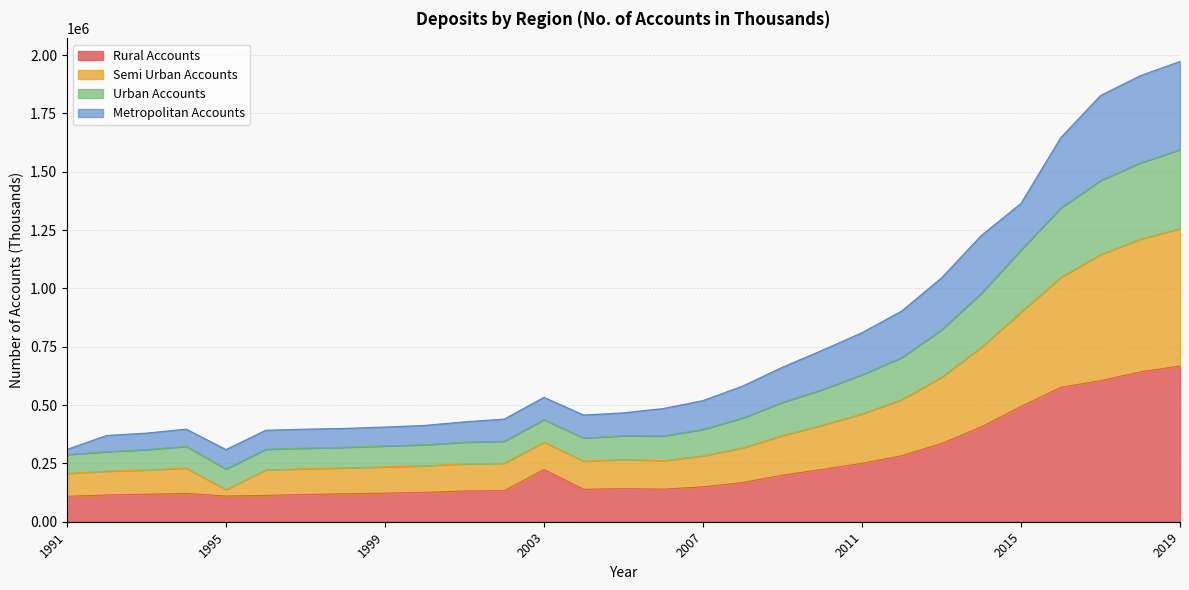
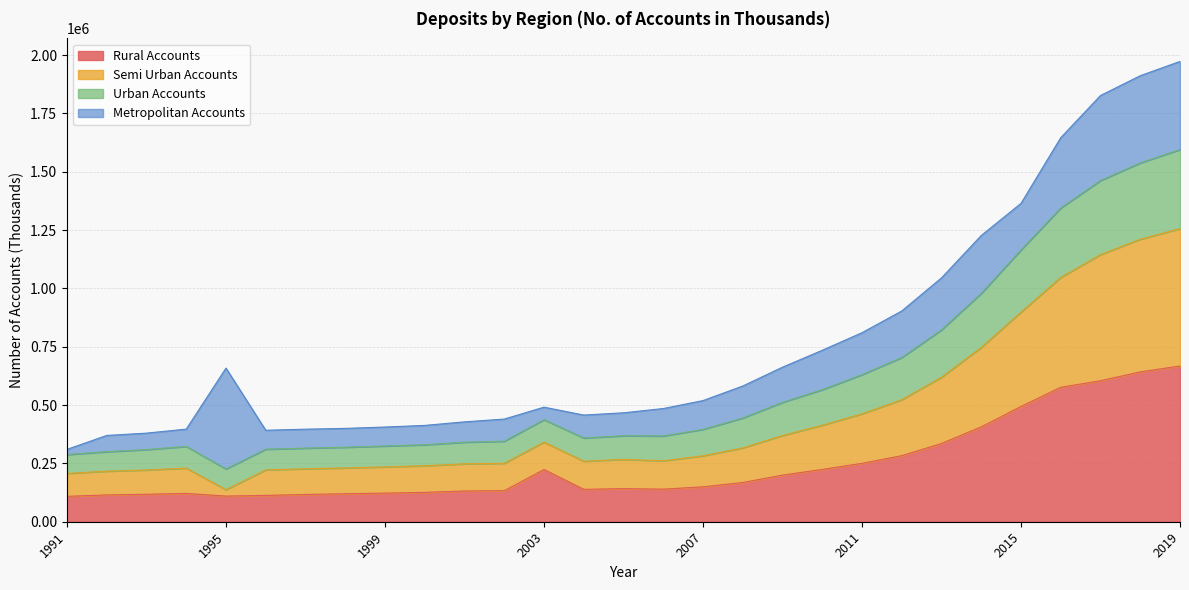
  {
    "Rural Accounts": {
      "1991": 110000,
      "1995": 110000,
      "1999": 120000,
      "2003": 220000,
      "2007": 150000,
      "2011": 250000,
      "2015": 490000,
      "2019": 670000
    },
    "Semi Urban Accounts": {
      "1991": 100000,
      "1995": 30000,
      "1999": 110000,
      "2003": 120000,
      "2007": 130000,
      "2011": 210000,
      "2015": 400000,
      "2019": 590000
    },
    "Urban Accounts": {
      "1991": 80000,
      "1995": 90000,
      "1999": 90000,
      "2003": 100000,
      "2007": 110000,
      "2011": 170000,
      "2015": 270000,
      "2019": 340000
    },
    "Metropolitan Accounts": {
      "1991": 20000,
-     "1995": 80000,
+     "1995": 430000,
      "1999": 80000,
-     "2003": 100000,
+     "2003": 50000,
      "2007": 120000,
      "2011": 180000,
      "2015": 200000,
      "2019": 380000
    }
  }
